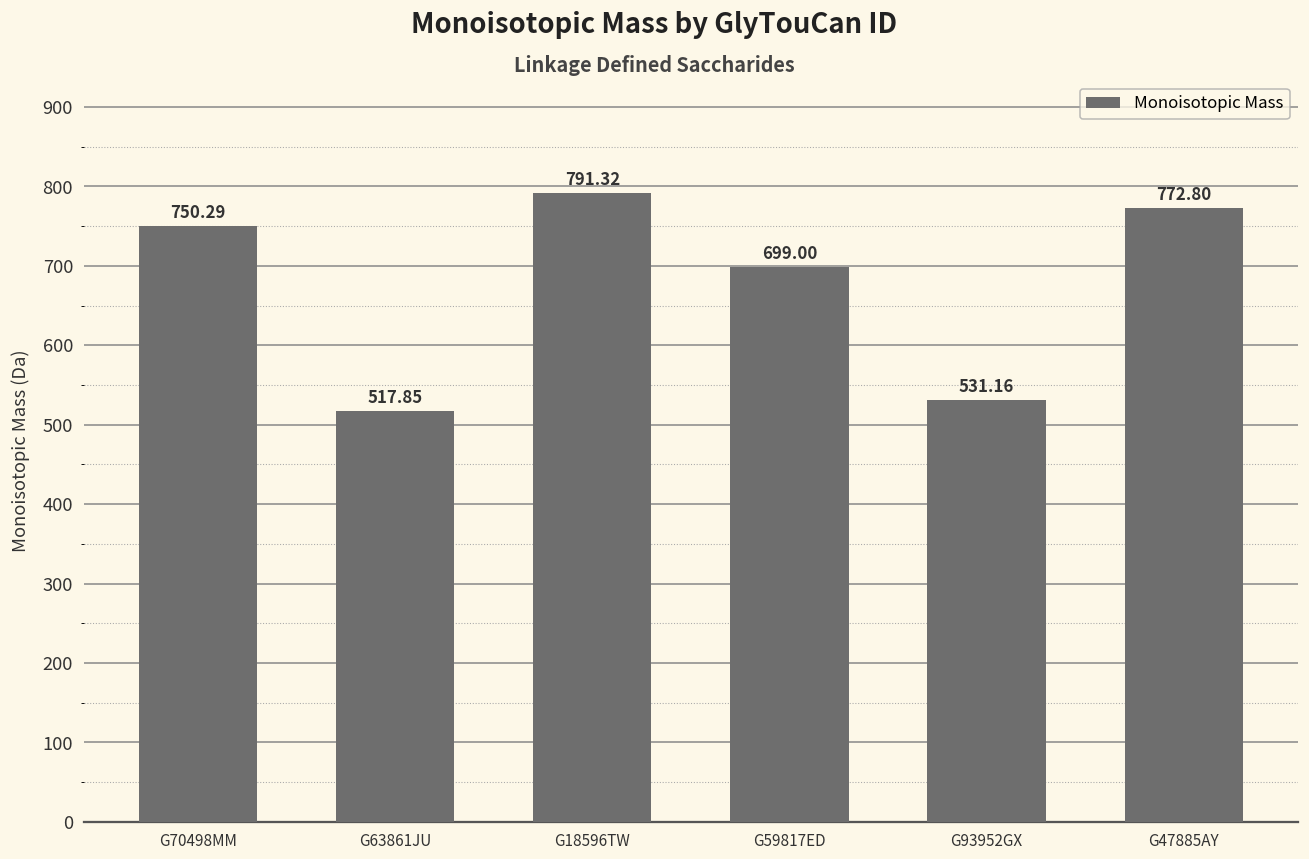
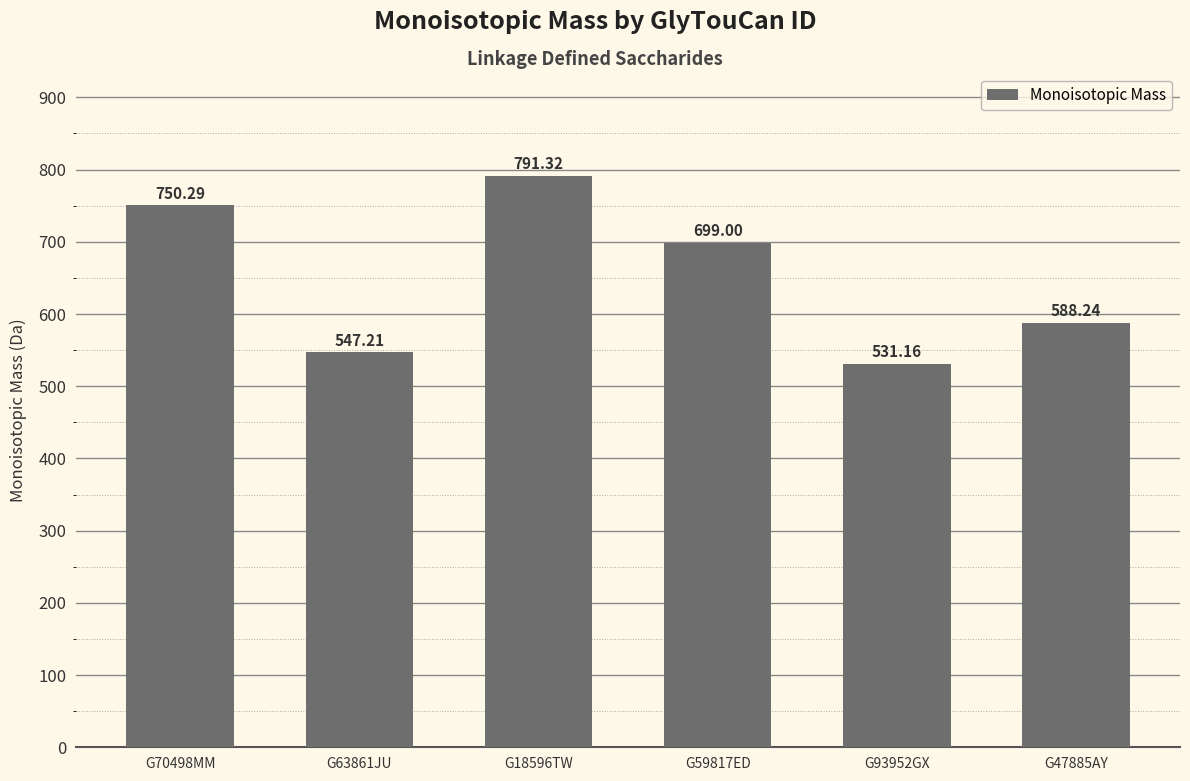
  {
    "G70498MM": 750.29,
-   "G63861JU": 517.85,
+   "G63861JU": 547.21,
    "G18596TW": 791.32,
    "G59817ED": 699.00,
    "G93952GX": 531.16,
-   "G47885AY": 772.80
+   "G47885AY": 588.24
  }
